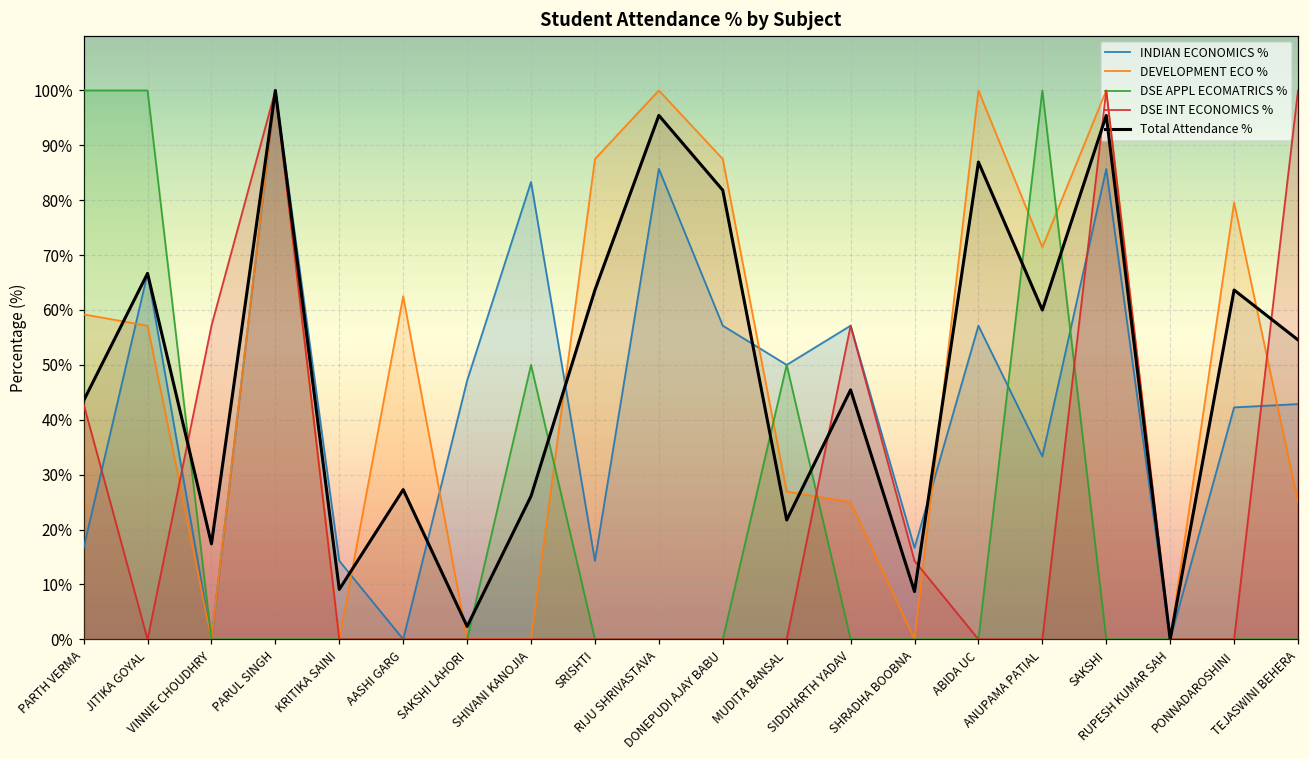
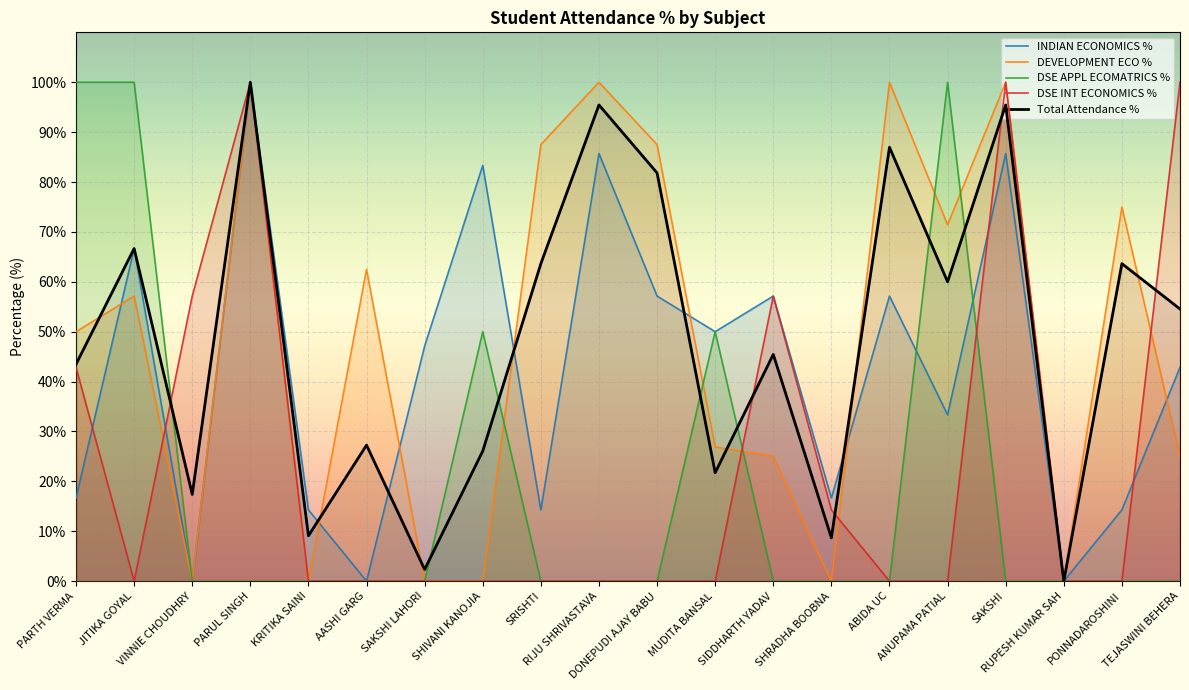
  {
    "INDIAN ECONOMICS %": {
      "PARTH VERMA": "17%",
      "KRITIKA SAINI": "14%",
      "SAKSHI LAHORI": "47%",
      "SHIVANI KANOJIA": "83%",
      "SRISHTI": "14%",
      "RIJU SHRIVASTAVA": "86%",
      "DONEPUDI AJAY BABU": "57%",
      "SHRADHA BOOBNA": "17%",
      "ABIDA UC": "57%",
      "ANUPAMA PATIAL": "33%",
      "SAKSHI": "86%",
-     "PONNADAROSHINI": "42%",
+     "PONNADAROSHINI": "14%",
      "TEJASWINI BEHERA": "43%"
    },
    "DEVELOPMENT ECO %": {
-     "PARTH VERMA": "59%",
+     "PARTH VERMA": "50%",
      "JITIKA GOYAL": "57%",
      "AASHI GARG": "63%",
      "SRISHTI": "88%",
      "RIJU SHRIVASTAVA": "100%",
      "DONEPUDI AJAY BABU": "88%",
      "MUDITA BANSAL": "27%",
      "SIDDHARTH YADAV": "25%",
      "ABIDA UC": "100%",
      "ANUPAMA PATIAL": "71%",
-     "PONNADAROSHINI": "80%",
+     "PONNADAROSHINI": "75%",
      "TEJASWINI BEHERA": "25%"
    },
    "DSE APPL ECOMATRICS %": {
      "PARTH VERMA": "100%",
      "JITIKA GOYAL": "100%",
      "PARUL SINGH": "0%",
      "SHIVANI KANOJIA": "50%",
      "SIDDHARTH YADAV": "0%",
      "ANUPAMA PATIAL": "100%",
      "SAKSHI": "0%",
      "TEJASWINI BEHERA": "0%"
    },
    "DSE INT ECONOMICS %": {
      "PARTH VERMA": "43%",
      "JITIKA GOYAL": "0%",
      "VINNIE CHOUDHRY": "57%",
      "MUDITA BANSAL": "0%",
      "SHRADHA BOOBNA": "14%",
      "ANUPAMA PATIAL": "0%",
      "TEJASWINI BEHERA": "100%"
    },
    "Total Attendance %": {
      "PARTH VERMA": "43%",
      "VINNIE CHOUDHRY": "17%",
      "KRITIKA SAINI": "9%",
      "AASHI GARG": "27%",
      "SAKSHI LAHORI": "2%",
      "SHIVANI KANOJIA": "26%",
      "SRISHTI": "64%",
      "RIJU SHRIVASTAVA": "95%",
      "DONEPUDI AJAY BABU": "82%",
      "MUDITA BANSAL": "22%",
      "SIDDHARTH YADAV": "45%",
      "SHRADHA BOOBNA": "9%",
      "ABIDA UC": "87%",
      "ANUPAMA PATIAL": "60%",
      "PONNADAROSHINI": "64%",
      "TEJASWINI BEHERA": "55%"
    }
  }
